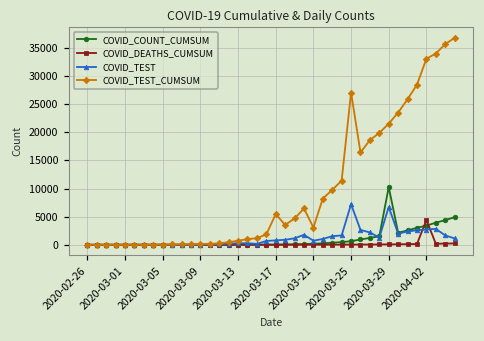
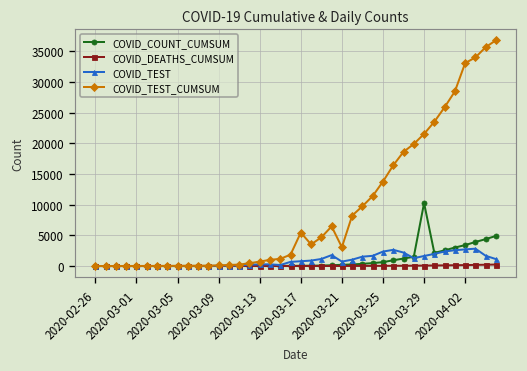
  {
    "COVID_COUNT_CUMSUM": {
      "2020-03-25": 1000,
      "2020-03-29": 10000,
      "2020-04-02": 3000
    },
    "COVID_DEATHS_CUMSUM": {
      "2020-03-25": 0,
      "2020-03-29": 0,
-     "2020-04-02": 4000
+     "2020-04-02": 0
    },
    "COVID_TEST": {
      "2020-03-17": 1000,
      "2020-03-21": 1000,
-     "2020-03-25": 7000,
-     "2020-03-29": 7000,
+     "2020-03-25": 2000,
+     "2020-03-29": 2000,
      "2020-04-02": 3000
    },
    "COVID_TEST_CUMSUM": {
      "2020-03-17": 5000,
      "2020-03-21": 3000,
-     "2020-03-25": 27000,
+     "2020-03-25": 14000,
      "2020-03-29": 22000,
      "2020-04-02": 33000
    }
  }
